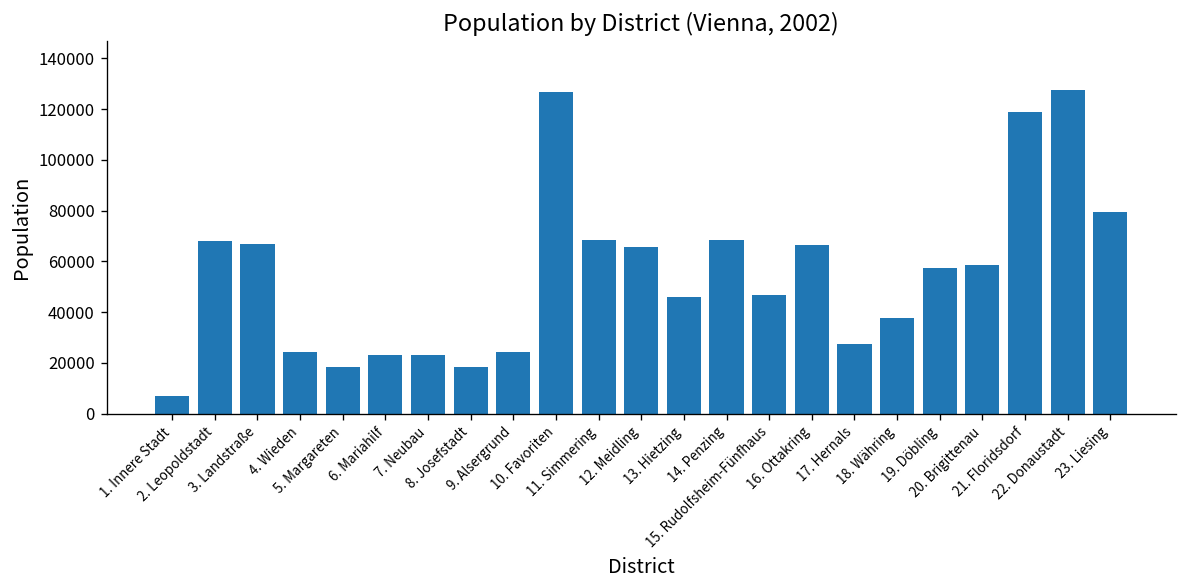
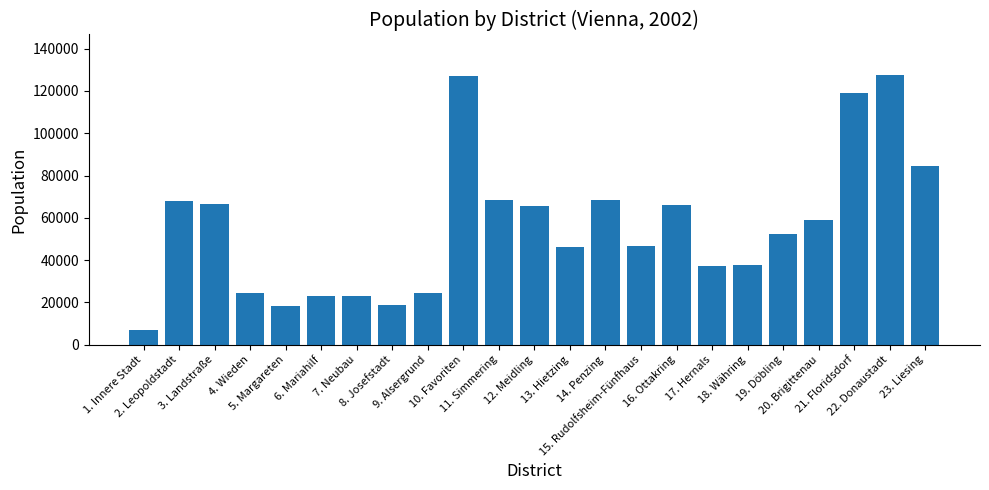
  {
    "1. Innere Stadt": 7000,
    "2. Leopoldstadt": 68000,
    "3. Landstraße": 67000,
    "4. Wieden": 24000,
    "5. Margareten": 18000,
    "6. Mariahilf": 23000,
    "7. Neubau": 23000,
    "8. Josefstadt": 19000,
    "9. Alsergrund": 24000,
    "10. Favoriten": 127000,
    "11. Simmering": 68000,
    "12. Meidling": 66000,
    "13. Hietzing": 46000,
    "14. Penzing": 69000,
    "15. Rudolfsheim-Fünfhaus": 47000,
    "16. Ottakring": 66000,
-   "17. Hernals": 28000,
+   "17. Hernals": 37000,
    "18. Währing": 38000,
-   "19. Döbling": 57000,
+   "19. Döbling": 52000,
    "20. Brigittenau": 59000,
    "21. Floridsdorf": 119000,
    "22. Donaustadt": 128000,
-   "23. Liesing": 80000
+   "23. Liesing": 85000
  }
